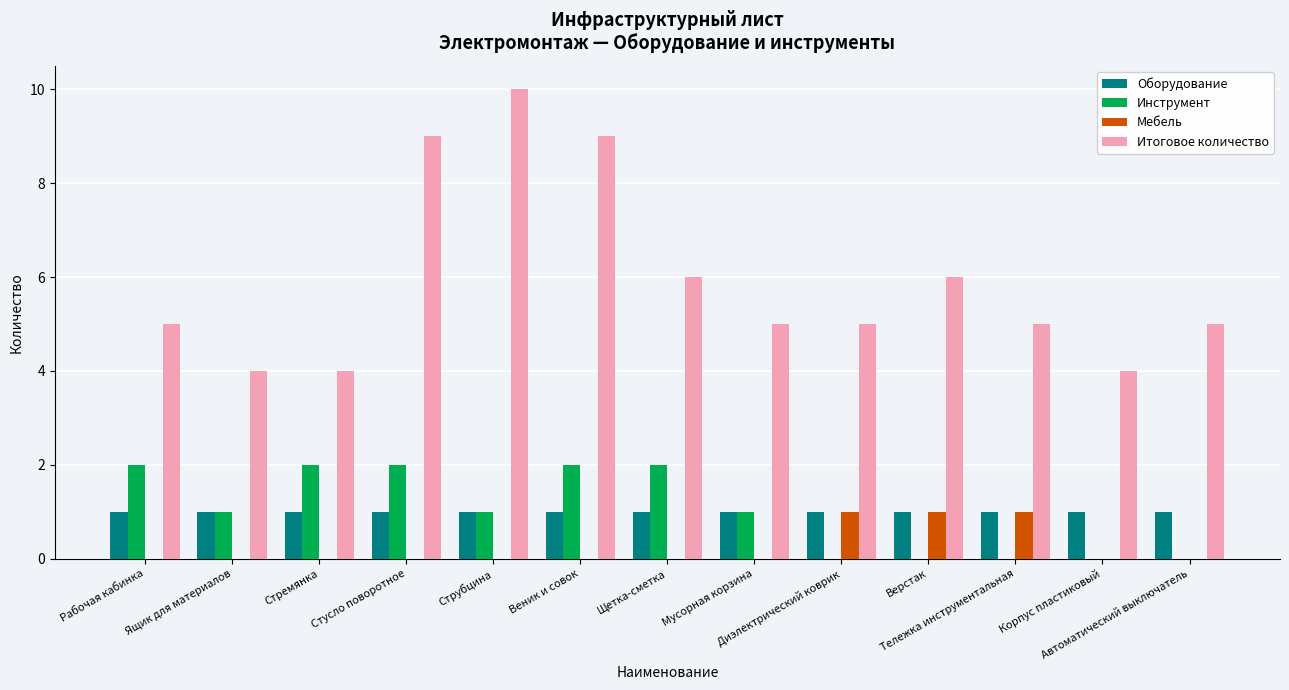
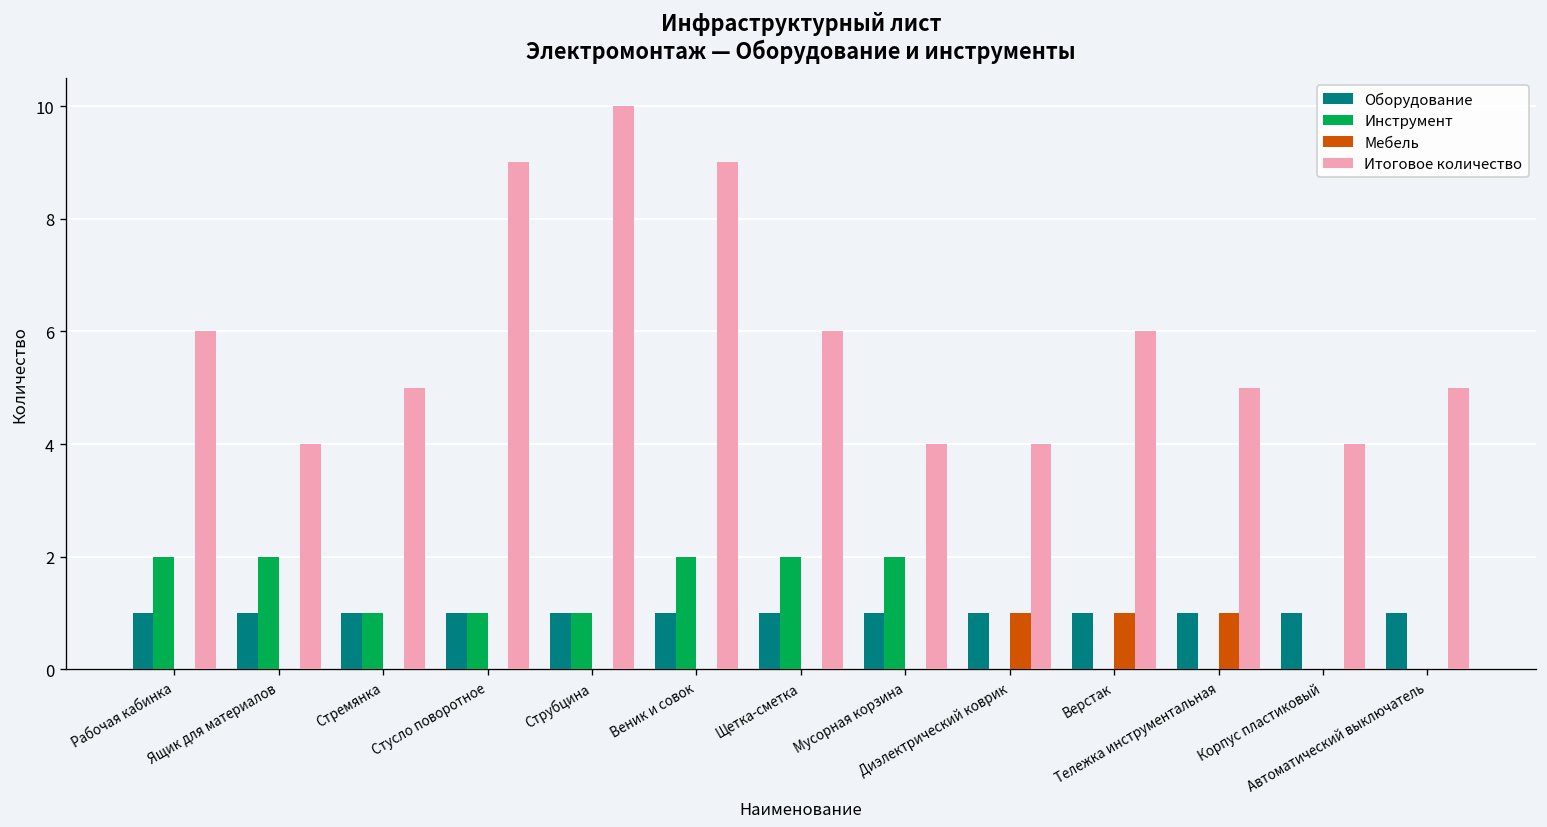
  {
    "Оборудование": {
      "Рабочая кабинка": 1,
      "Ящик для материалов": 1,
      "Стремянка": 1,
      "Стусло поворотное": 1,
      "Струбцина": 1,
      "Веник и совок": 1,
      "Щетка-сметка": 1,
      "Мусорная корзина": 1,
      "Диэлектрический коврик": 1,
      "Верстак": 1,
      "Тележка инструментальная": 1,
      "Корпус пластиковый": 1,
      "Автоматический выключатель": 1
    },
    "Инструмент": {
      "Рабочая кабинка": 2,
-     "Ящик для материалов": 1,
-     "Стремянка": 2,
-     "Стусло поворотное": 2,
+     "Ящик для материалов": 2,
+     "Стремянка": 1,
+     "Стусло поворотное": 1,
      "Струбцина": 1,
      "Веник и совок": 2,
      "Щетка-сметка": 2,
-     "Мусорная корзина": 1,
+     "Мусорная корзина": 2,
      "Диэлектрический коврик": 0,
      "Верстак": 0,
      "Тележка инструментальная": 0,
      "Корпус пластиковый": 0,
      "Автоматический выключатель": 0
    },
    "Мебель": {
      "Рабочая кабинка": 0,
      "Ящик для материалов": 0,
      "Стремянка": 0,
      "Стусло поворотное": 0,
      "Струбцина": 0,
      "Веник и совок": 0,
      "Щетка-сметка": 0,
      "Мусорная корзина": 0,
      "Диэлектрический коврик": 1,
      "Верстак": 1,
      "Тележка инструментальная": 1,
      "Корпус пластиковый": 0,
      "Автоматический выключатель": 0
    },
    "Итоговое количество": {
-     "Рабочая кабинка": 5,
+     "Рабочая кабинка": 6,
      "Ящик для материалов": 4,
-     "Стремянка": 4,
+     "Стремянка": 5,
      "Стусло поворотное": 9,
      "Струбцина": 10,
      "Веник и совок": 9,
      "Щетка-сметка": 6,
-     "Мусорная корзина": 5,
-     "Диэлектрический коврик": 5,
+     "Мусорная корзина": 4,
+     "Диэлектрический коврик": 4,
      "Верстак": 6,
      "Тележка инструментальная": 5,
      "Корпус пластиковый": 4,
      "Автоматический выключатель": 5
    }
  }
